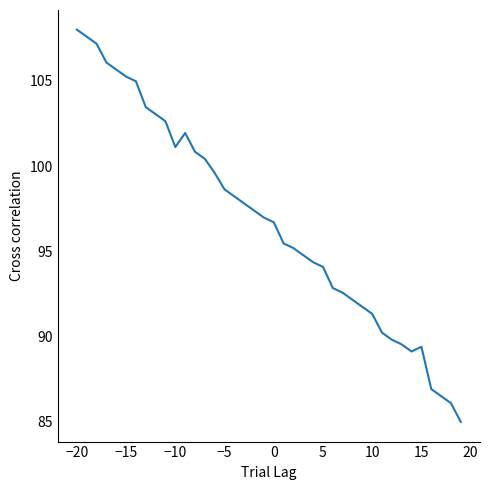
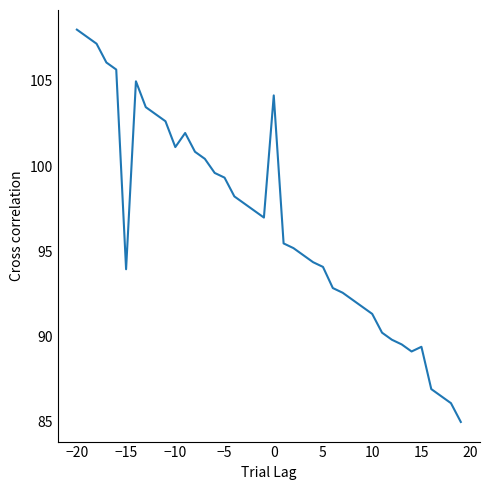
  {
    "−20": 108.0,
-   "−15": 105.2,
+   "−15": 94.0,
    "−10": 101.1,
-   "−5": 98.6,
-   "0": 96.7,
+   "−5": 99.3,
+   "0": 104.1,
    "5": 94.1,
    "10": 91.3,
    "15": 89.4
  }
